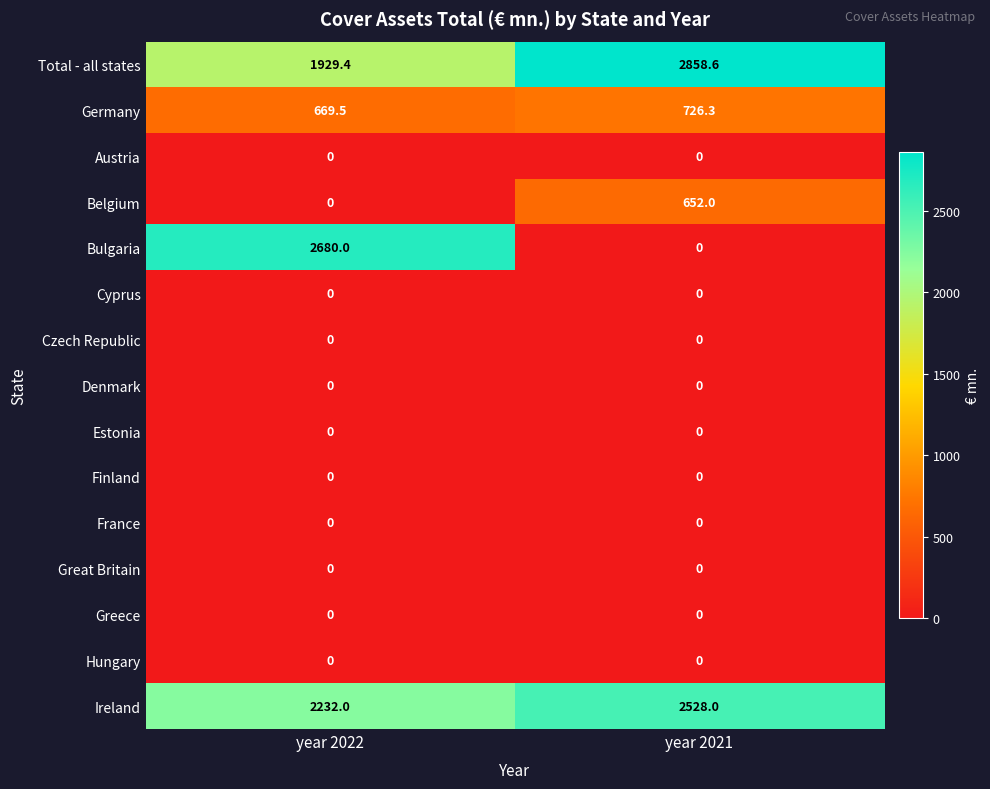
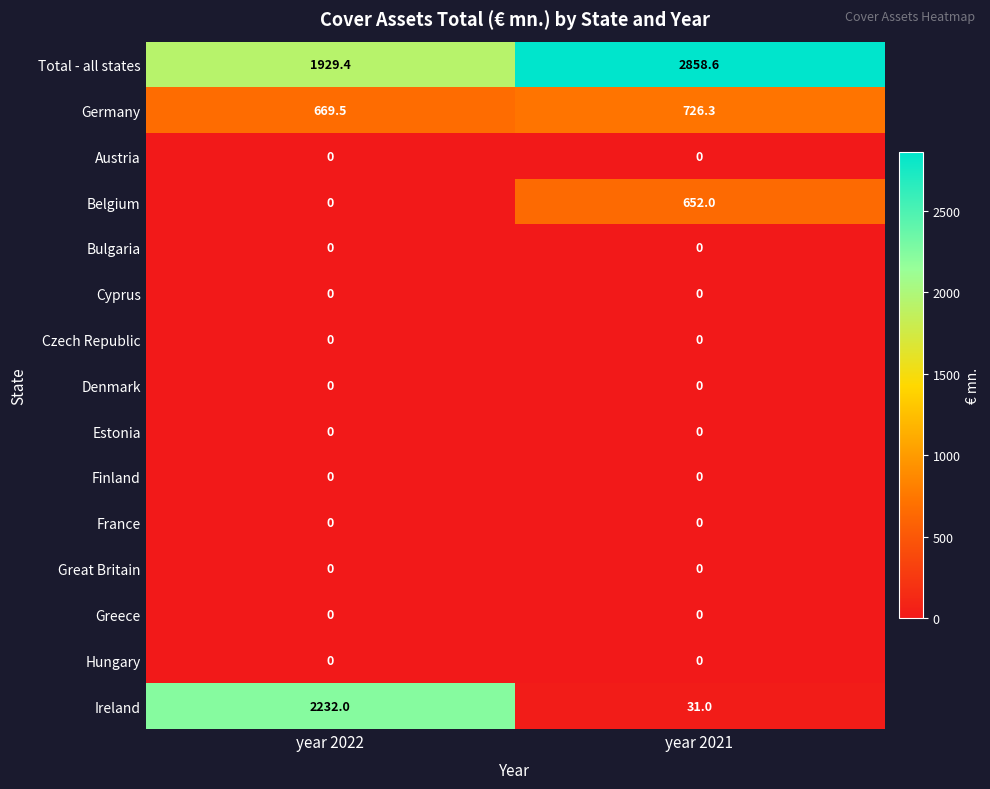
  {
    "Total - all states": {
      "year 2022": 1929.4,
      "year 2021": 2858.6
    },
    "Germany": {
      "year 2022": 669.5,
      "year 2021": 726.3
    },
    "Austria": {
      "year 2022": 0,
      "year 2021": 0
    },
    "Belgium": {
      "year 2022": 0,
      "year 2021": 652.0
    },
    "Bulgaria": {
-     "year 2022": 2680.0,
+     "year 2022": 0,
      "year 2021": 0
    },
    "Cyprus": {
      "year 2022": 0,
      "year 2021": 0
    },
    "Czech Republic": {
      "year 2022": 0,
      "year 2021": 0
    },
    "Denmark": {
      "year 2022": 0,
      "year 2021": 0
    },
    "Estonia": {
      "year 2022": 0,
      "year 2021": 0
    },
    "Finland": {
      "year 2022": 0,
      "year 2021": 0
    },
    "France": {
      "year 2022": 0,
      "year 2021": 0
    },
    "Great Britain": {
      "year 2022": 0,
      "year 2021": 0
    },
    "Greece": {
      "year 2022": 0,
      "year 2021": 0
    },
    "Hungary": {
      "year 2022": 0,
      "year 2021": 0
    },
    "Ireland": {
      "year 2022": 2232.0,
-     "year 2021": 2528.0
+     "year 2021": 31.0
    }
  }
